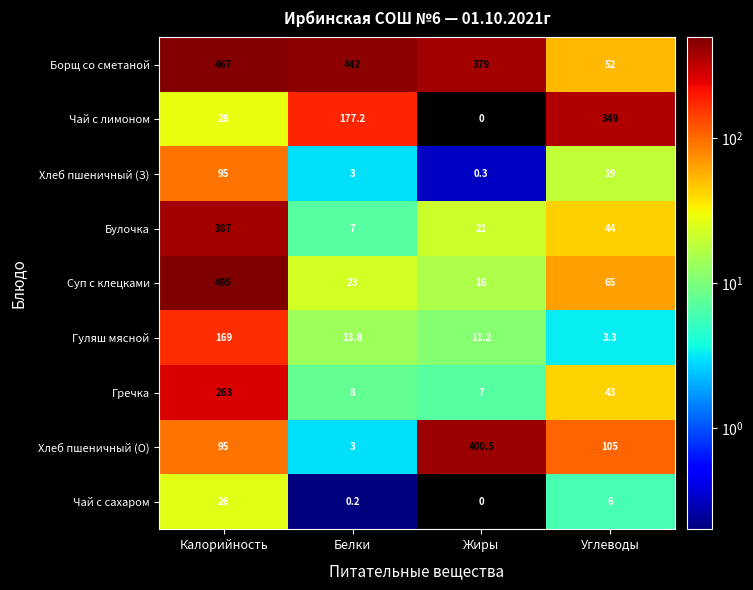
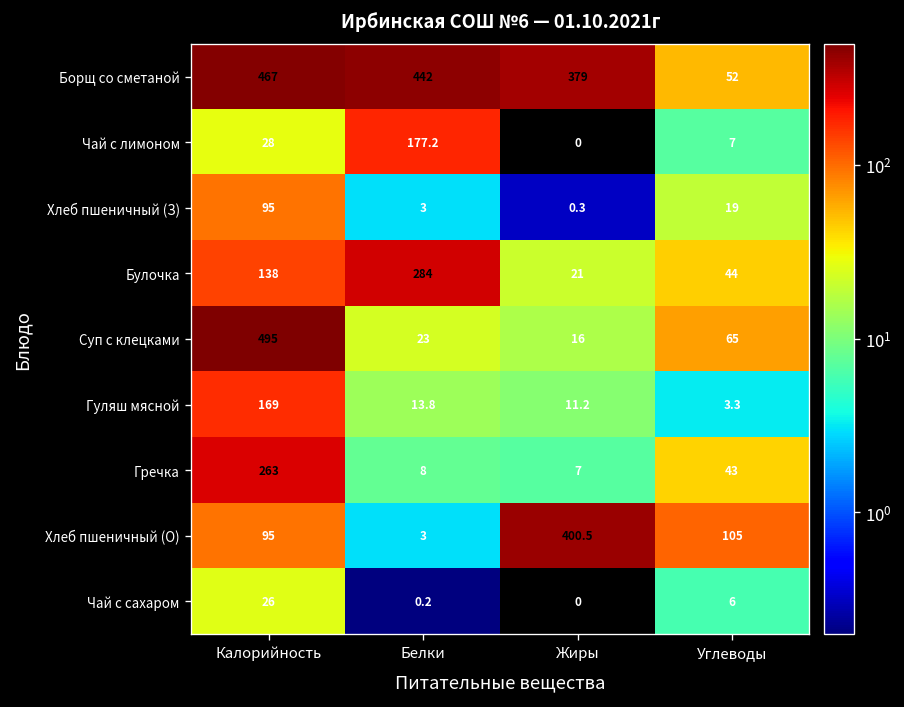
  {
    "Борщ со сметаной": {
      "Калорийность": 467,
      "Белки": 442,
      "Жиры": 379,
      "Углеводы": 52
    },
    "Чай с лимоном": {
      "Калорийность": 28,
      "Белки": 177.2,
      "Жиры": 0,
-     "Углеводы": 349
+     "Углеводы": 7
    },
    "Хлеб пшеничный (З)": {
      "Калорийность": 95,
      "Белки": 3,
      "Жиры": 0.3,
      "Углеводы": 19
    },
    "Булочка": {
-     "Калорийность": 387,
-     "Белки": 7,
+     "Калорийность": 138,
+     "Белки": 284,
      "Жиры": 21,
      "Углеводы": 44
    },
    "Суп с клецками": {
      "Калорийность": 495,
      "Белки": 23,
      "Жиры": 16,
      "Углеводы": 65
    },
    "Гуляш мясной": {
      "Калорийность": 169,
      "Белки": 13.8,
      "Жиры": 11.2,
      "Углеводы": 3.3
    },
    "Гречка": {
      "Калорийность": 263,
      "Белки": 8,
      "Жиры": 7,
      "Углеводы": 43
    },
    "Хлеб пшеничный (О)": {
      "Калорийность": 95,
      "Белки": 3,
      "Жиры": 400.5,
      "Углеводы": 105
    },
    "Чай с сахаром": {
      "Калорийность": 26,
      "Белки": 0.2,
      "Жиры": 0,
      "Углеводы": 6
    }
  }
